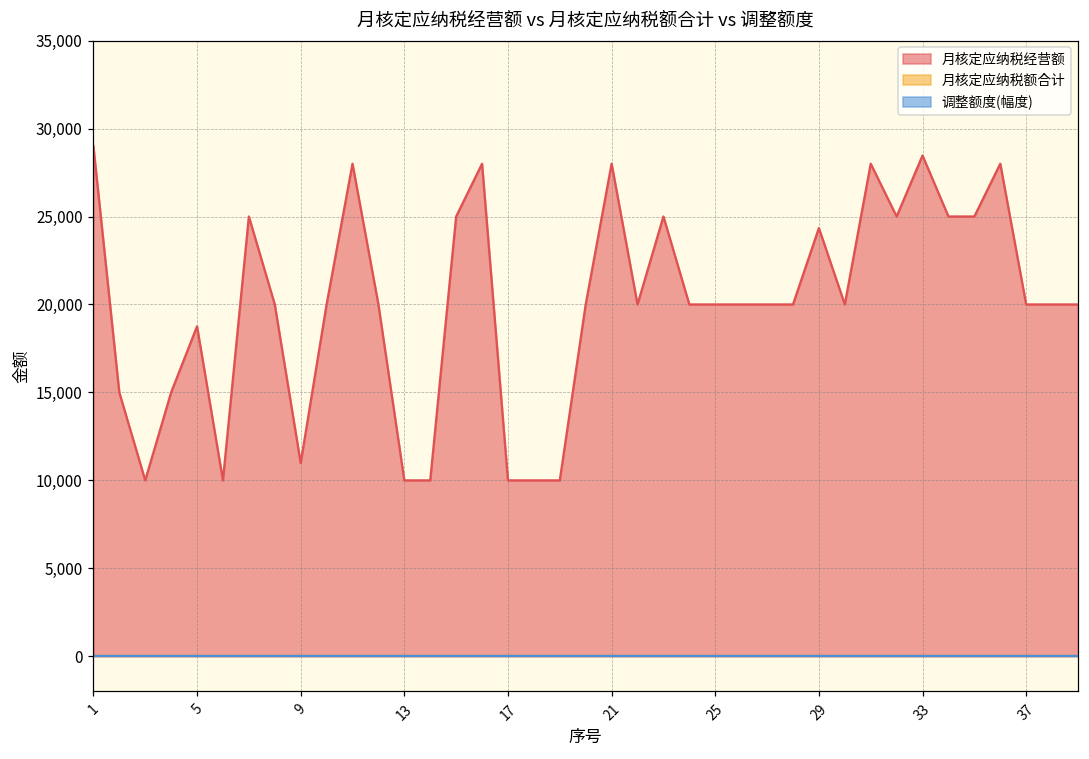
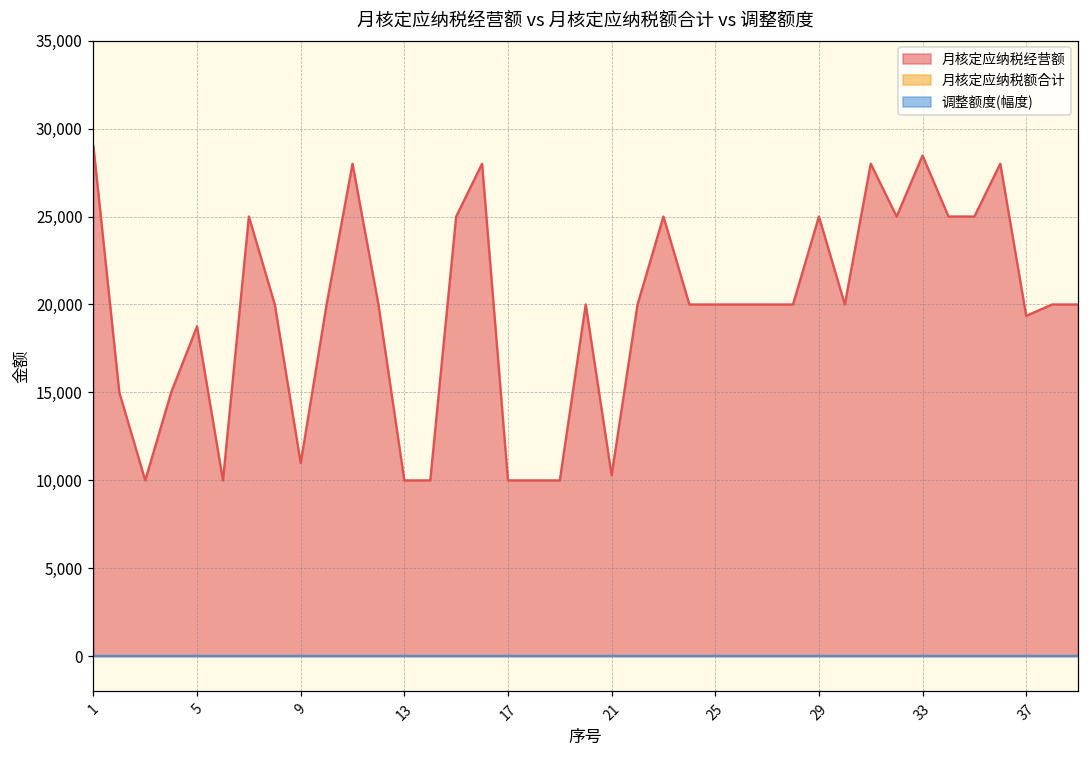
  {
    "月核定应纳税经营额": {
      "1": "29,000",
      "5": "18,800",
      "9": "11,000",
      "13": "10,000",
      "17": "10,000",
-     "21": "28,000",
+     "21": "10,300",
      "25": "20,000",
-     "29": "24,300",
+     "29": "25,000",
      "33": "28,500",
-     "37": "20,000"
+     "37": "19,400"
    },
    "调整额度(幅度)": {
      "1": "0",
      "5": "0",
      "9": "0",
      "13": "0",
      "17": "0",
      "21": "0",
      "25": "0",
      "29": "0",
      "33": "0",
      "37": "0"
    }
  }
